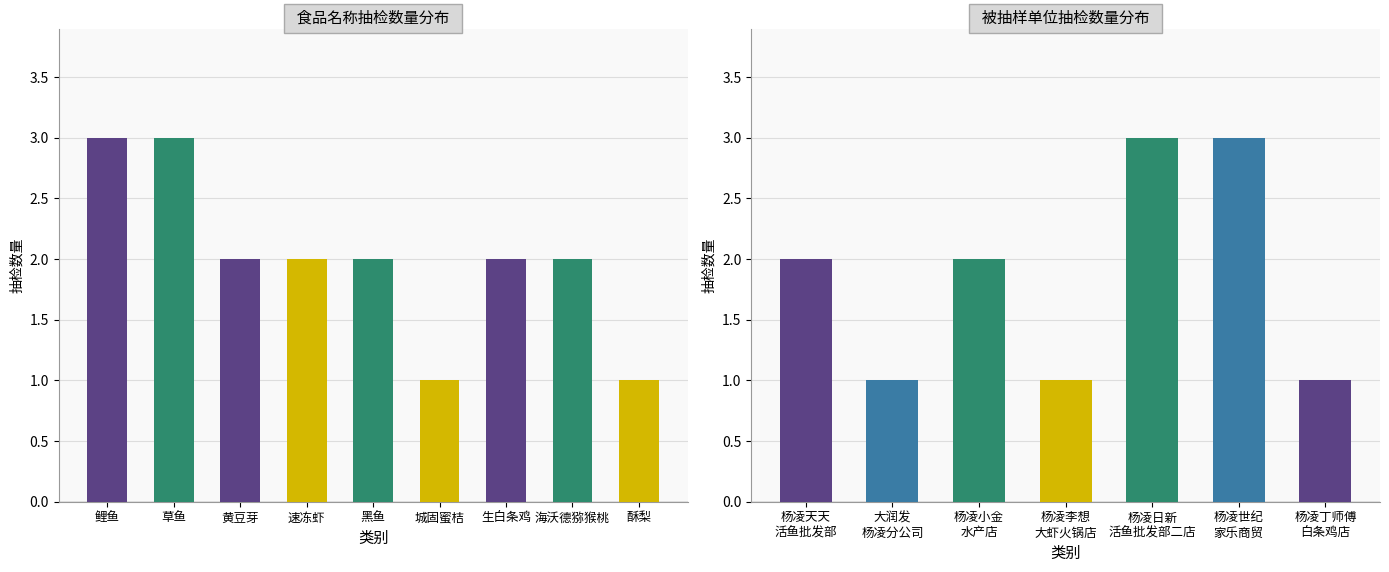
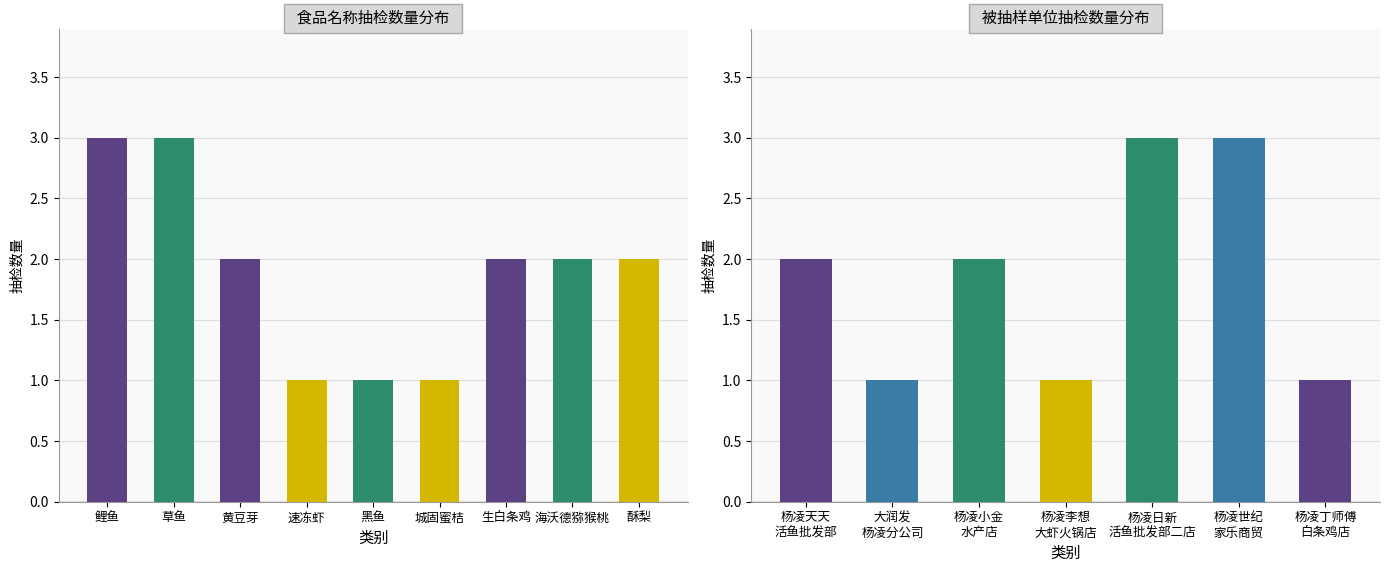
  {
    "食品名称抽检数量分布": {
      "鲤鱼": 3,
      "草鱼": 3,
      "黄豆芽": 2,
-     "速冻虾": 2,
-     "黑鱼": 2,
+     "速冻虾": 1,
+     "黑鱼": 1,
      "城固蜜桔": 1,
      "生白条鸡": 2,
      "海沃德猕猴桃": 2,
-     "酥梨": 1
+     "酥梨": 2
    },
    "被抽样单位抽检数量分布": {
      "杨凌天天 活鱼批发部": 2.00,
      "大润发 杨凌分公司": 1.00,
      "杨凌小金 水产店": 2.00,
      "杨凌李想 大虾火锅店": 1.00,
      "杨凌日新 活鱼批发部二店": 3.00,
      "杨凌世纪 家乐商贸": 3.00,
      "杨凌丁师傅 白条鸡店": 1.00
    }
  }
